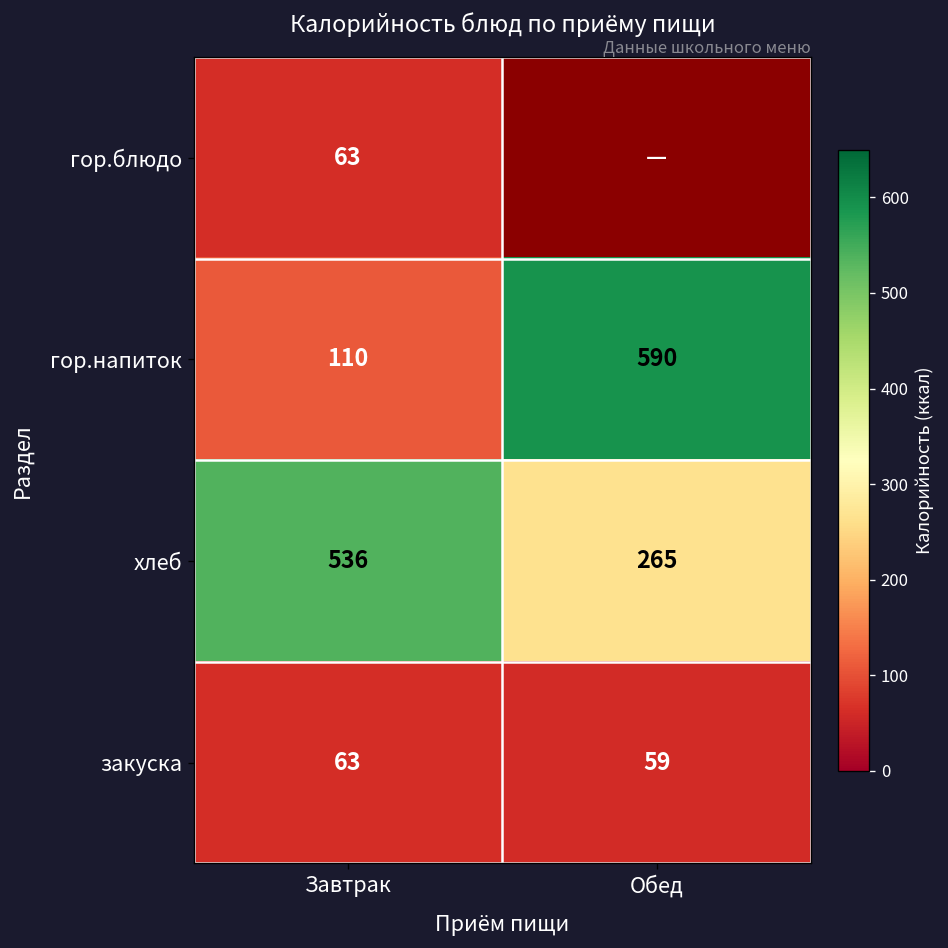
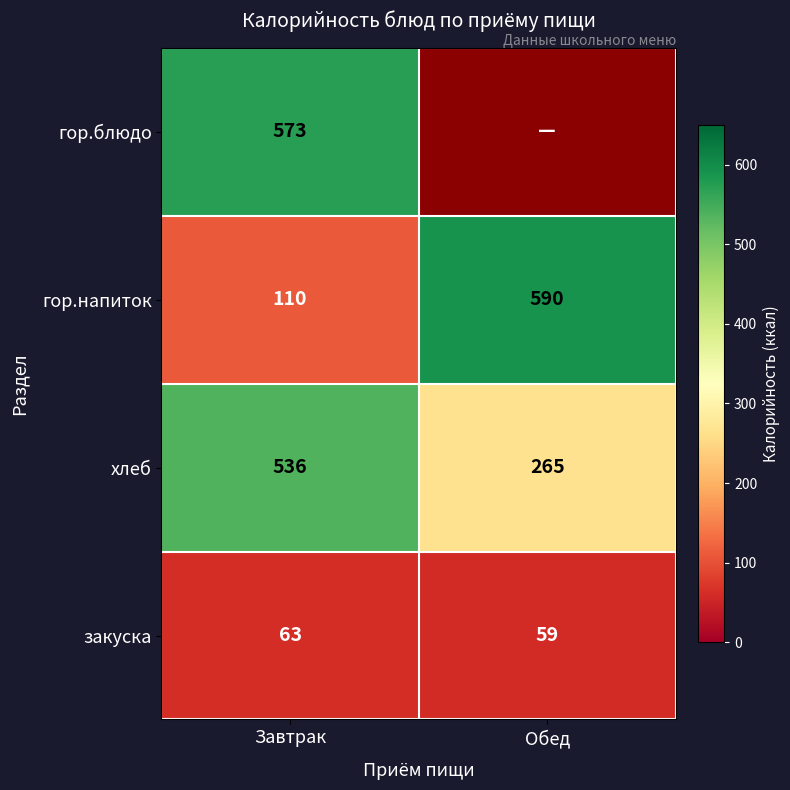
  {
    "гор.блюдо": {
-     "Завтрак": 63
+     "Завтрак": 573
    },
    "гор.напиток": {
      "Завтрак": 110,
      "Обед": 590
    },
    "хлеб": {
      "Завтрак": 536,
      "Обед": 265
    },
    "закуска": {
      "Завтрак": 63,
      "Обед": 59
    }
  }
